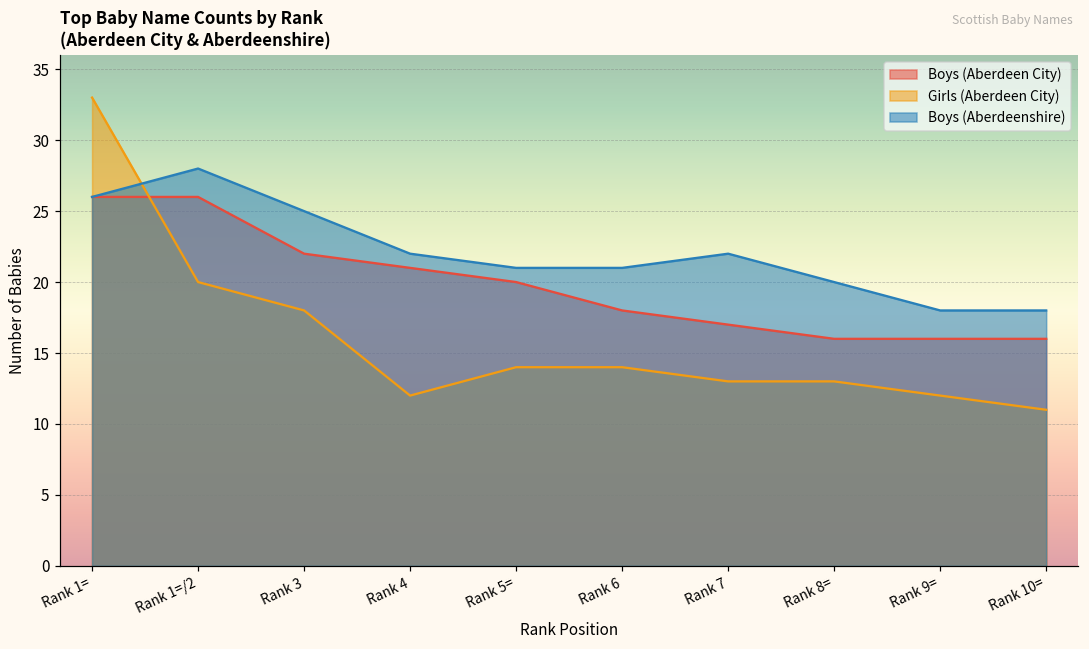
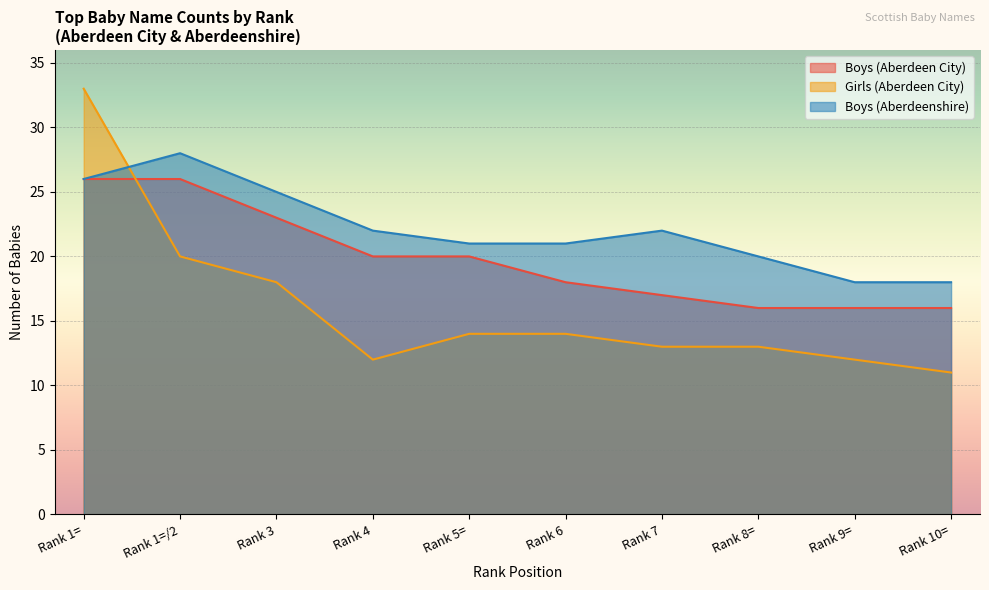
  {
    "Boys (Aberdeen City)": {
      "Rank 1=/2": 26,
-     "Rank 3": 22,
-     "Rank 4": 21,
+     "Rank 3": 23,
+     "Rank 4": 20,
      "Rank 5=": 20,
      "Rank 6": 18,
      "Rank 7": 17,
      "Rank 8=": 16,
      "Rank 9=": 16,
      "Rank 10=": 16
    },
    "Girls (Aberdeen City)": {
      "Rank 1=": 33,
      "Rank 1=/2": 20,
      "Rank 3": 18,
      "Rank 4": 12,
      "Rank 5=": 14,
      "Rank 6": 14,
      "Rank 7": 13,
      "Rank 8=": 13,
      "Rank 9=": 12,
      "Rank 10=": 11
    },
    "Boys (Aberdeenshire)": {
      "Rank 1=/2": 28,
      "Rank 3": 25,
      "Rank 4": 22,
      "Rank 5=": 21,
      "Rank 6": 21,
      "Rank 7": 22,
      "Rank 8=": 20,
      "Rank 9=": 18,
      "Rank 10=": 18
    }
  }
